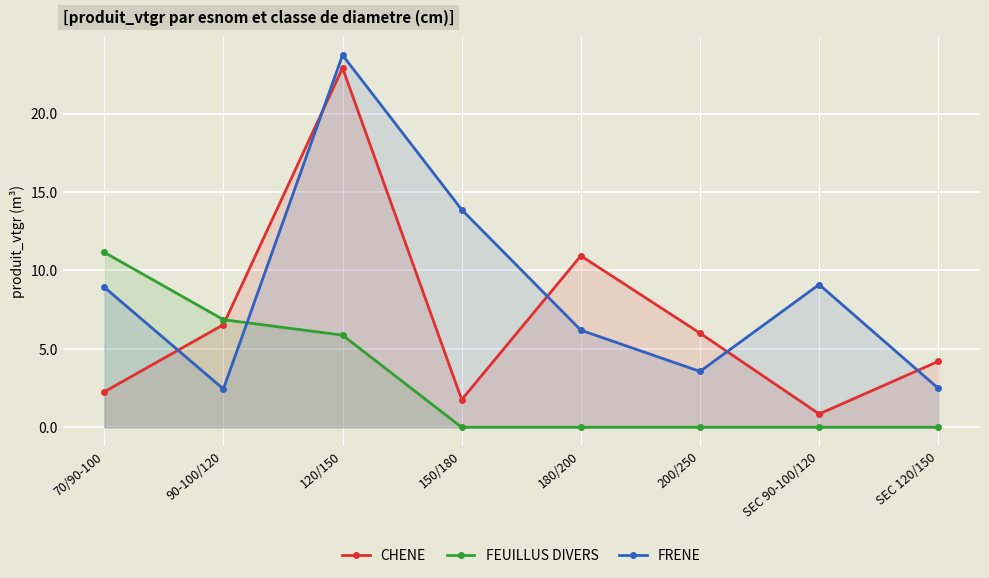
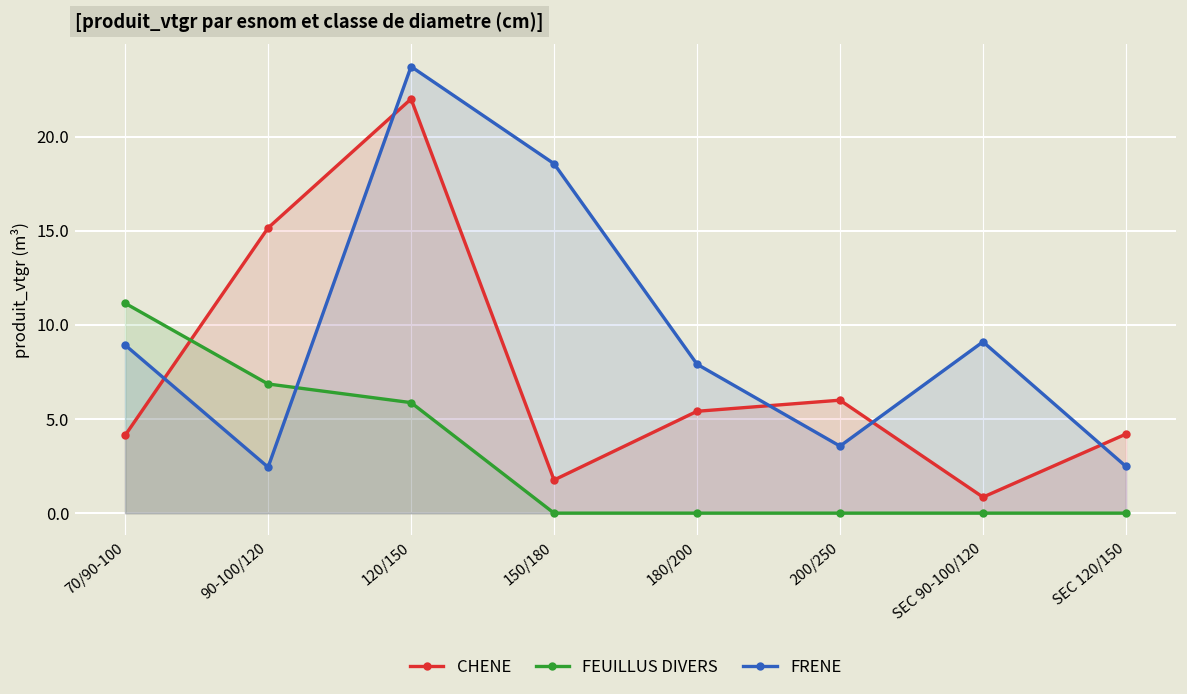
  {
    "CHENE": {
-     "70/90-100": 2.3,
-     "90-100/120": 6.5,
-     "120/150": 22.9,
+     "70/90-100": 4.1,
+     "90-100/120": 15.2,
+     "120/150": 22.0,
      "150/180": 1.8,
-     "180/200": 10.9,
+     "180/200": 5.4,
      "200/250": 6.0,
      "SEC 90-100/120": 0.9,
      "SEC 120/150": 4.2
    },
    "FEUILLUS DIVERS": {
      "70/90-100": 11.2,
      "90-100/120": 6.9,
      "120/150": 5.9,
      "150/180": 0.0,
      "180/200": 0.0,
      "200/250": 0.0,
      "SEC 90-100/120": 0.0,
      "SEC 120/150": 0.0
    },
    "FRENE": {
      "70/90-100": 8.9,
      "90-100/120": 2.4,
      "120/150": 23.7,
-     "150/180": 13.9,
-     "180/200": 6.2,
+     "150/180": 18.6,
+     "180/200": 7.9,
      "200/250": 3.6,
      "SEC 90-100/120": 9.1,
      "SEC 120/150": 2.5
    }
  }
